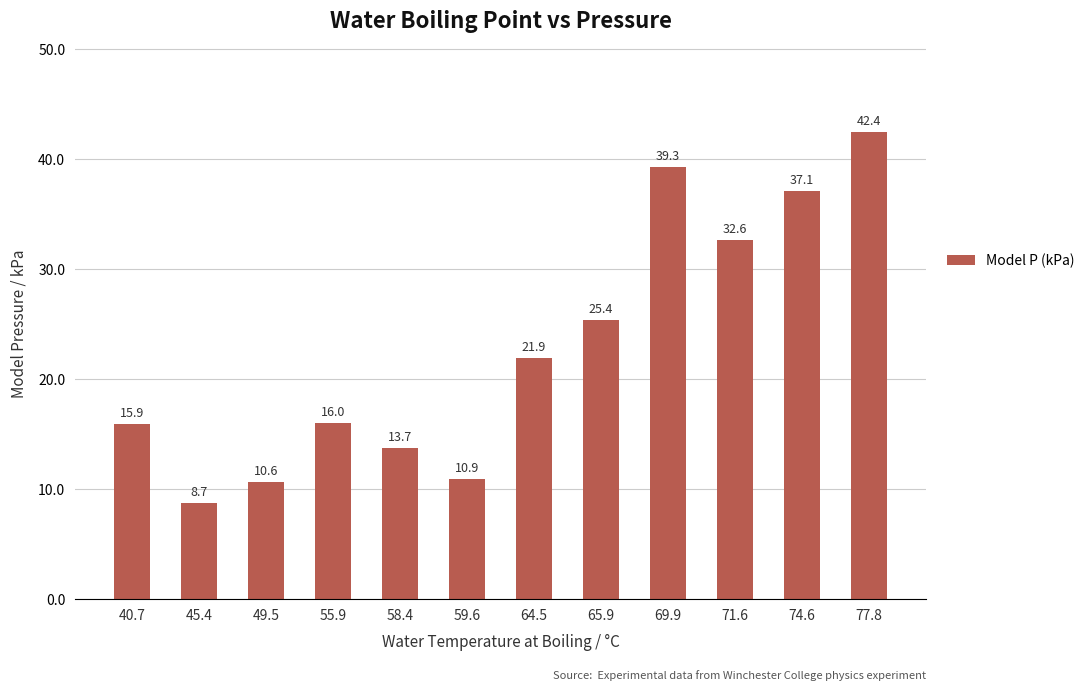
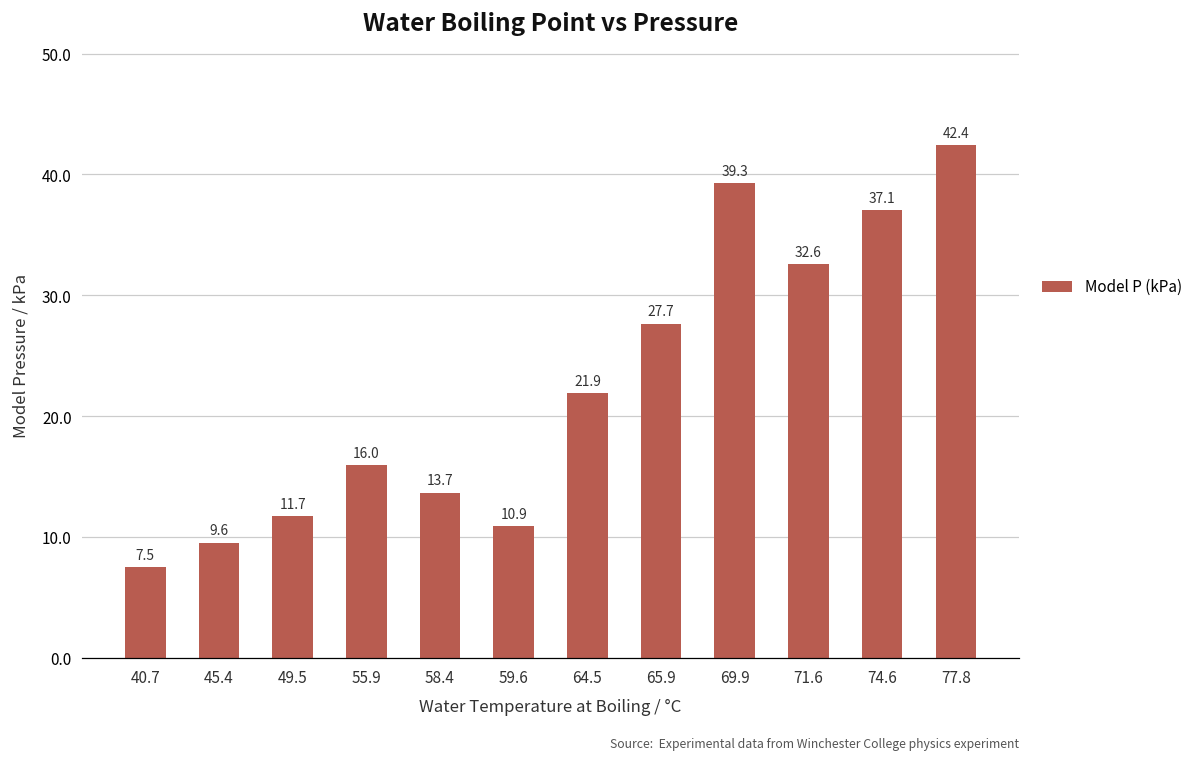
  {
-   "40.7": 15.9,
-   "45.4": 8.7,
-   "49.5": 10.6,
+   "40.7": 7.5,
+   "45.4": 9.6,
+   "49.5": 11.7,
    "55.9": 16.0,
    "58.4": 13.7,
    "59.6": 10.9,
    "64.5": 21.9,
-   "65.9": 25.4,
+   "65.9": 27.7,
    "69.9": 39.3,
    "71.6": 32.6,
    "74.6": 37.1,
    "77.8": 42.4
  }
